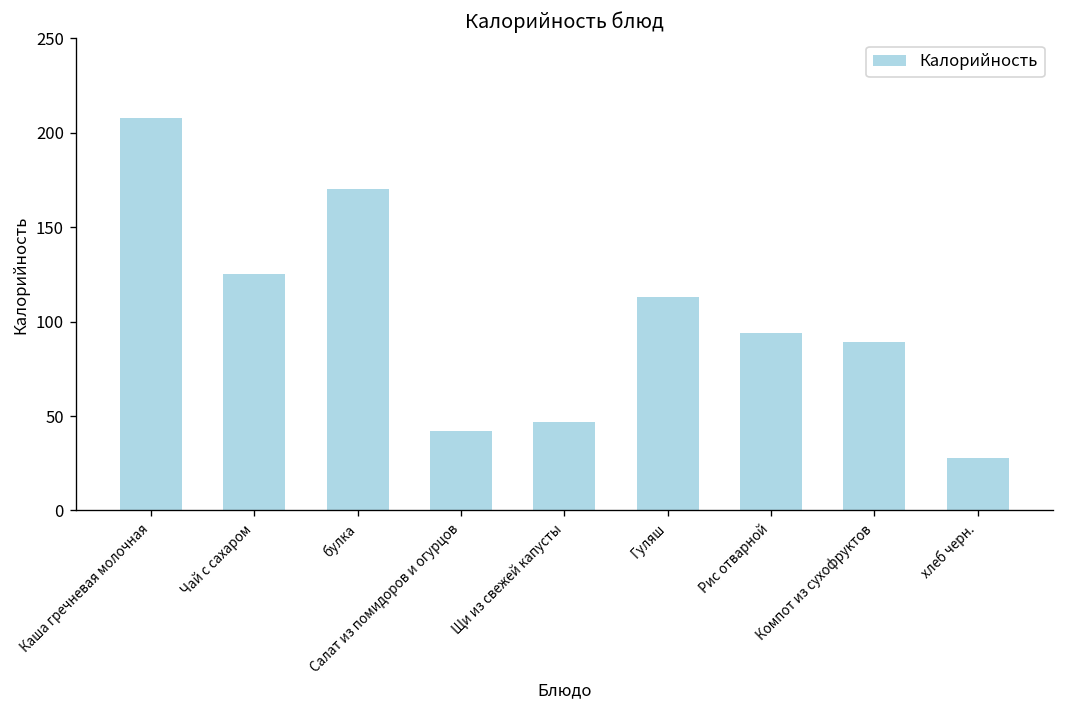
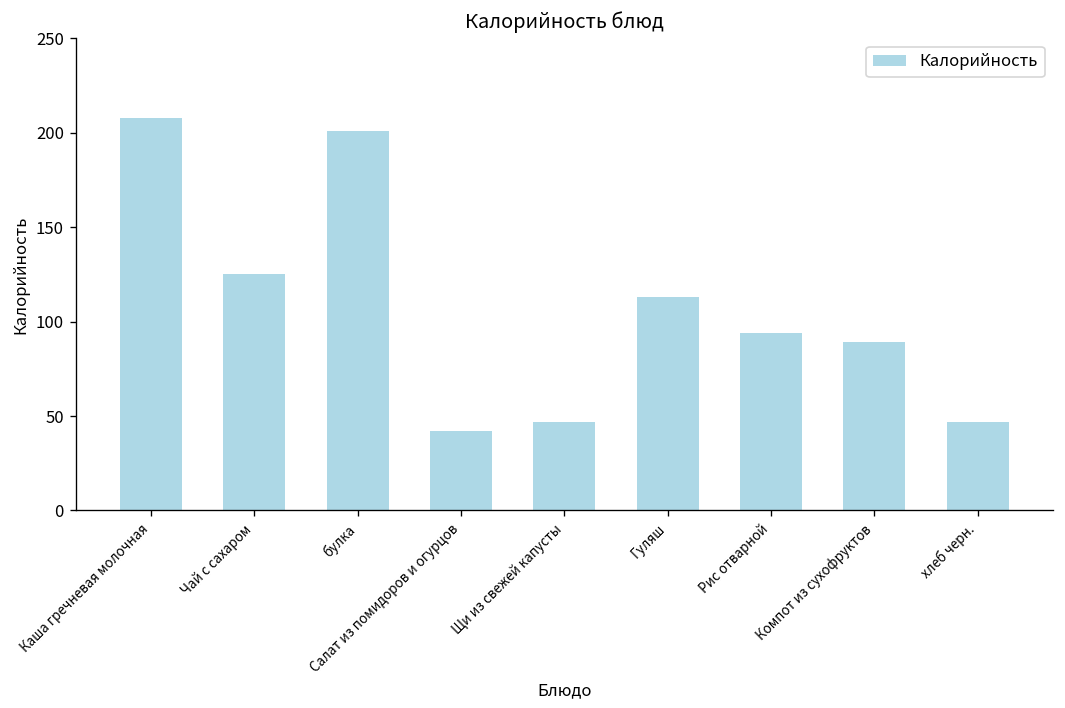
  {
    "Каша гречневая молочная": 208,
    "Чай с сахаром": 125,
-   "булка": 170,
+   "булка": 201,
    "Салат из помидоров и огурцов": 42,
    "Щи из свежей капусты": 47,
    "Гуляш": 113,
    "Рис отварной": 94,
    "Компот из сухофруктов": 89,
-   "хлеб черн.": 28
+   "хлеб черн.": 47
  }
